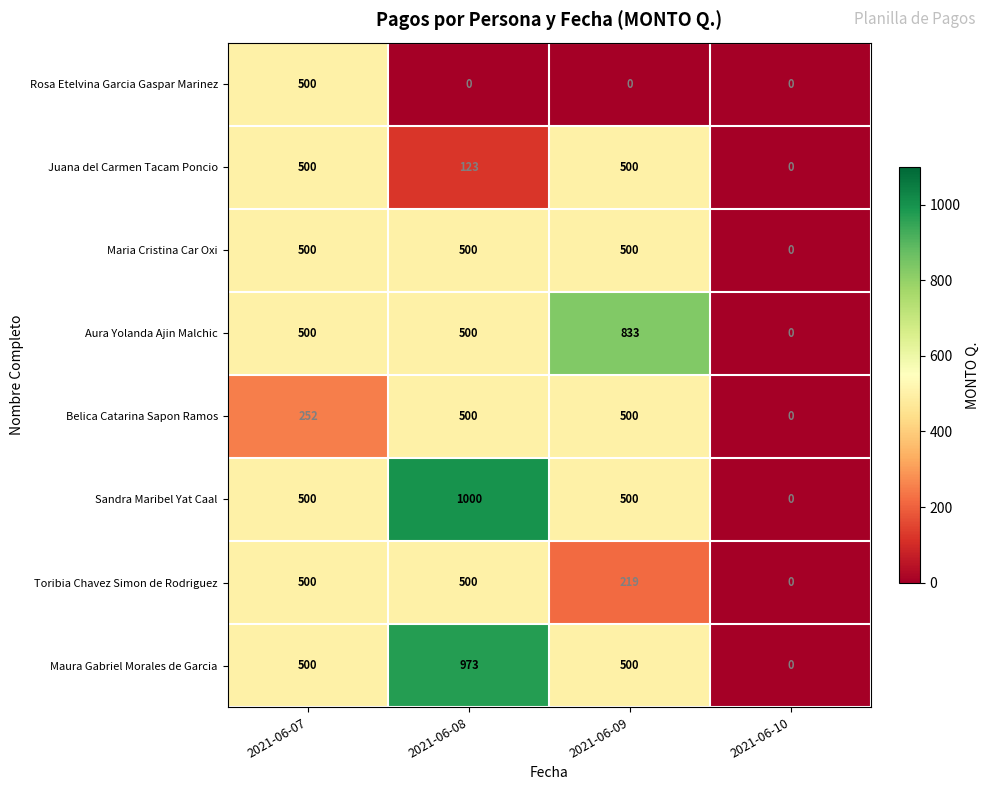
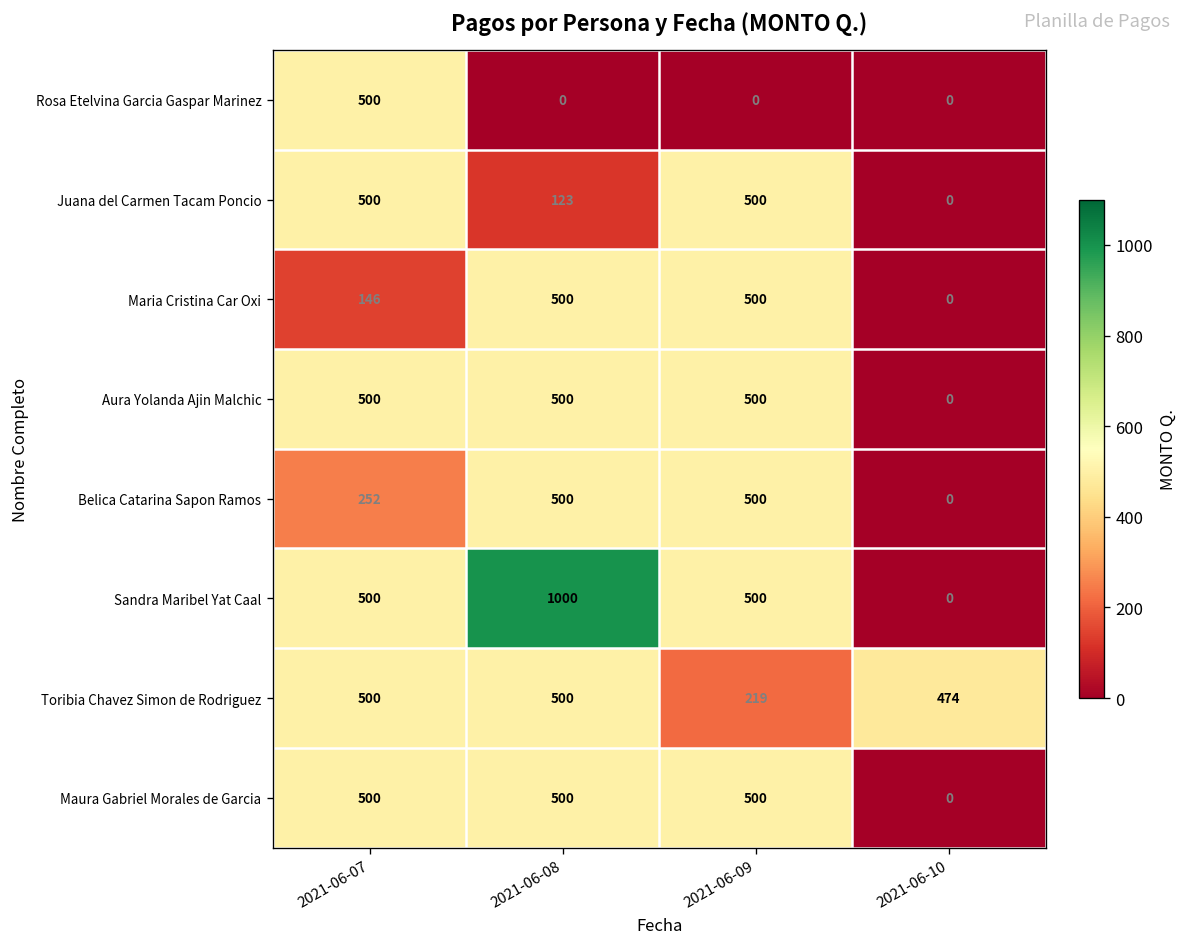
  {
    "Rosa Etelvina Garcia Gaspar Marinez": {
      "2021-06-07": 500,
      "2021-06-08": 0,
      "2021-06-09": 0,
      "2021-06-10": 0
    },
    "Juana del Carmen Tacam Poncio": {
      "2021-06-07": 500,
      "2021-06-08": 123,
      "2021-06-09": 500,
      "2021-06-10": 0
    },
    "Maria Cristina Car Oxi": {
-     "2021-06-07": 500,
+     "2021-06-07": 146,
      "2021-06-08": 500,
      "2021-06-09": 500,
      "2021-06-10": 0
    },
    "Aura Yolanda Ajin Malchic": {
      "2021-06-07": 500,
      "2021-06-08": 500,
-     "2021-06-09": 833,
+     "2021-06-09": 500,
      "2021-06-10": 0
    },
    "Belica Catarina Sapon Ramos": {
      "2021-06-07": 252,
      "2021-06-08": 500,
      "2021-06-09": 500,
      "2021-06-10": 0
    },
    "Sandra Maribel Yat Caal": {
      "2021-06-07": 500,
      "2021-06-08": 1000,
      "2021-06-09": 500,
      "2021-06-10": 0
    },
    "Toribia Chavez Simon de Rodriguez": {
      "2021-06-07": 500,
      "2021-06-08": 500,
      "2021-06-09": 219,
-     "2021-06-10": 0
+     "2021-06-10": 474
    },
    "Maura Gabriel Morales de Garcia": {
      "2021-06-07": 500,
-     "2021-06-08": 973,
+     "2021-06-08": 500,
      "2021-06-09": 500,
      "2021-06-10": 0
    }
  }
